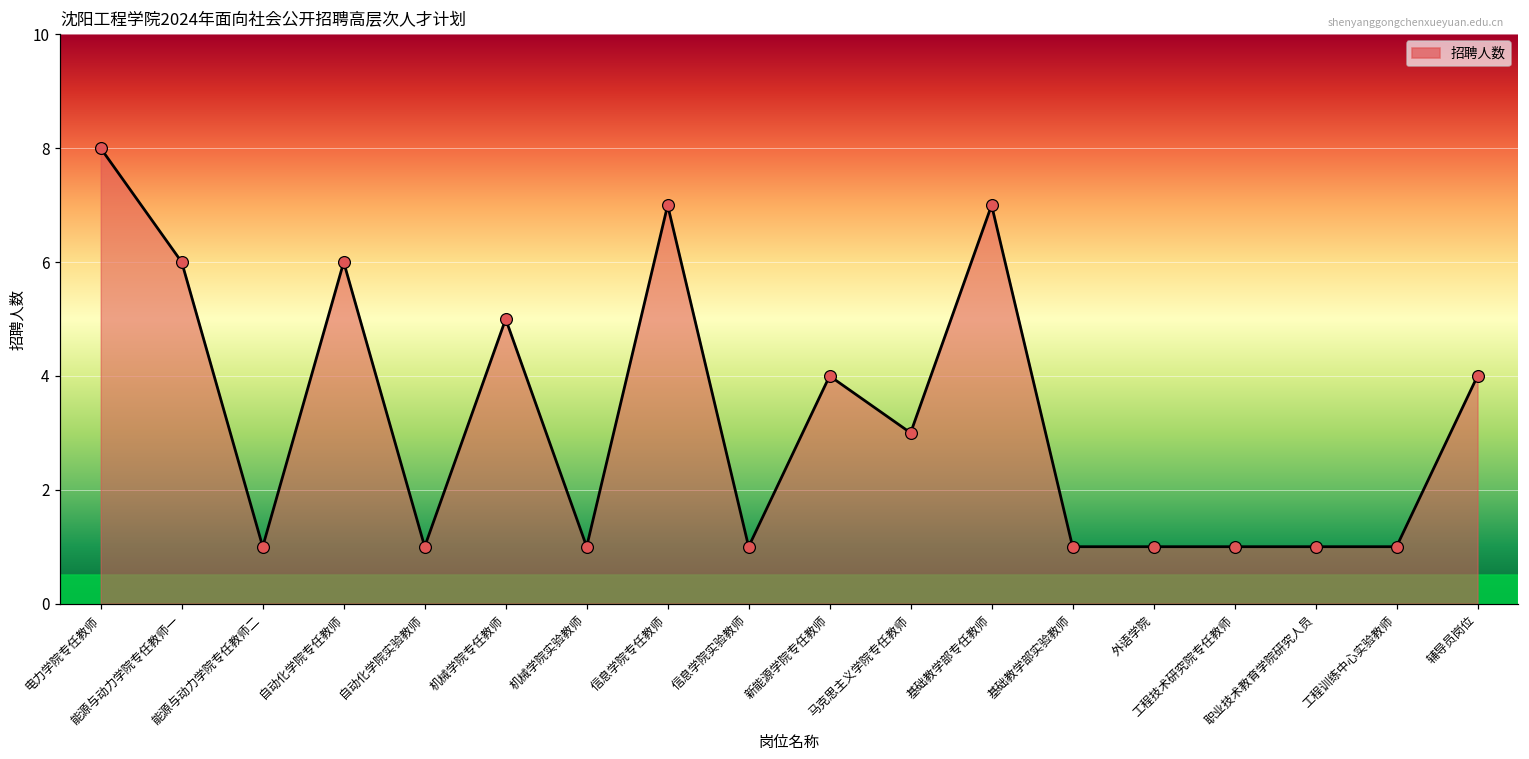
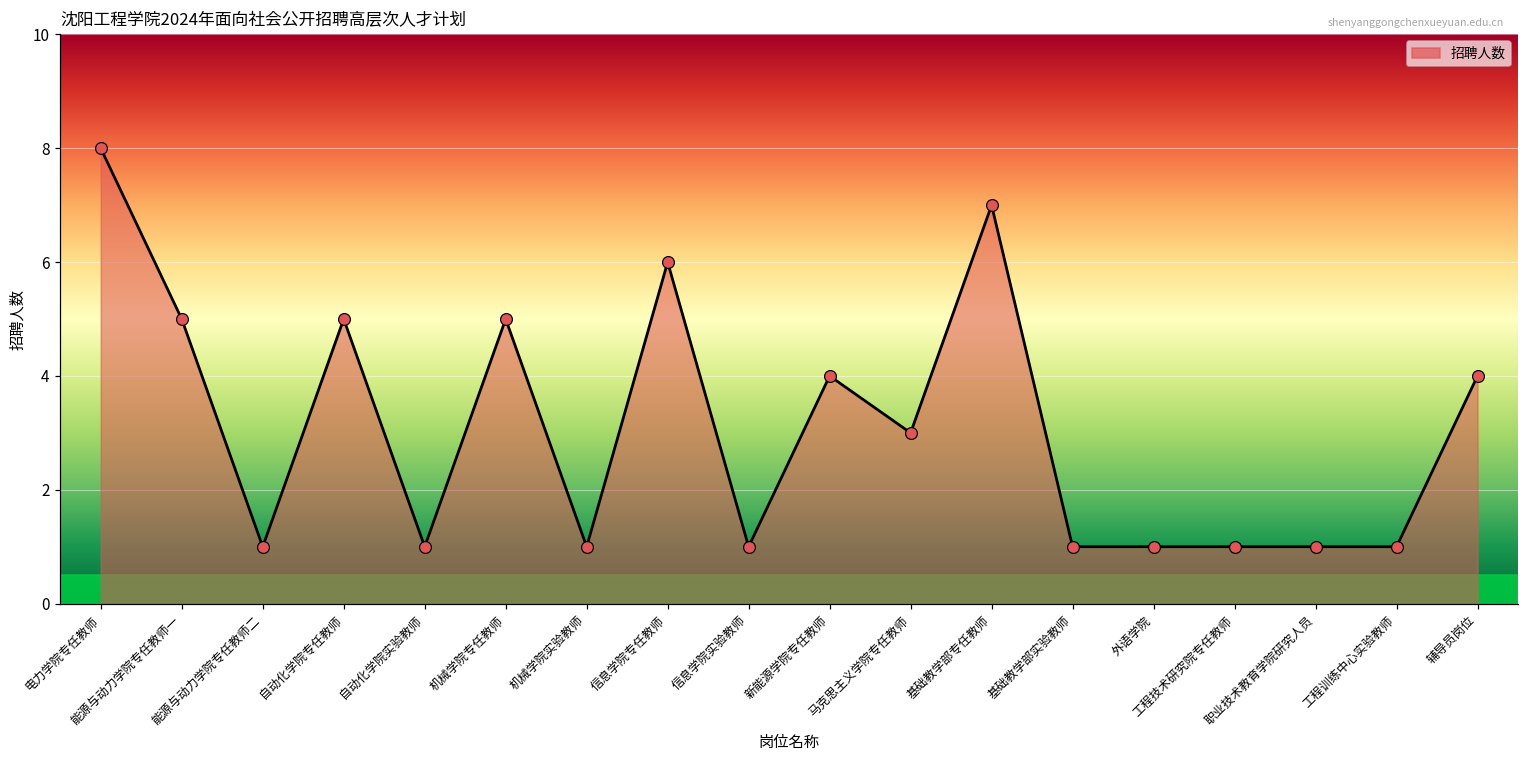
  {
    "电力学院专任教师": 8,
-   "能源与动力学院专任教师一": 6,
+   "能源与动力学院专任教师一": 5,
    "能源与动力学院专任教师二": 1,
-   "自动化学院专任教师": 6,
+   "自动化学院专任教师": 5,
    "自动化学院实验教师": 1,
    "机械学院专任教师": 5,
    "机械学院实验教师": 1,
-   "信息学院专任教师": 7,
+   "信息学院专任教师": 6,
    "信息学院实验教师": 1,
    "新能源学院专任教师": 4,
    "马克思主义学院专任教师": 3,
    "基础教学部专任教师": 7,
    "基础教学部实验教师": 1,
    "外语学院": 1,
    "工程技术研究院专任教师": 1,
    "职业技术教育学院研究人员": 1,
    "工程训练中心实验教师": 1,
    "辅导员岗位": 4
  }
